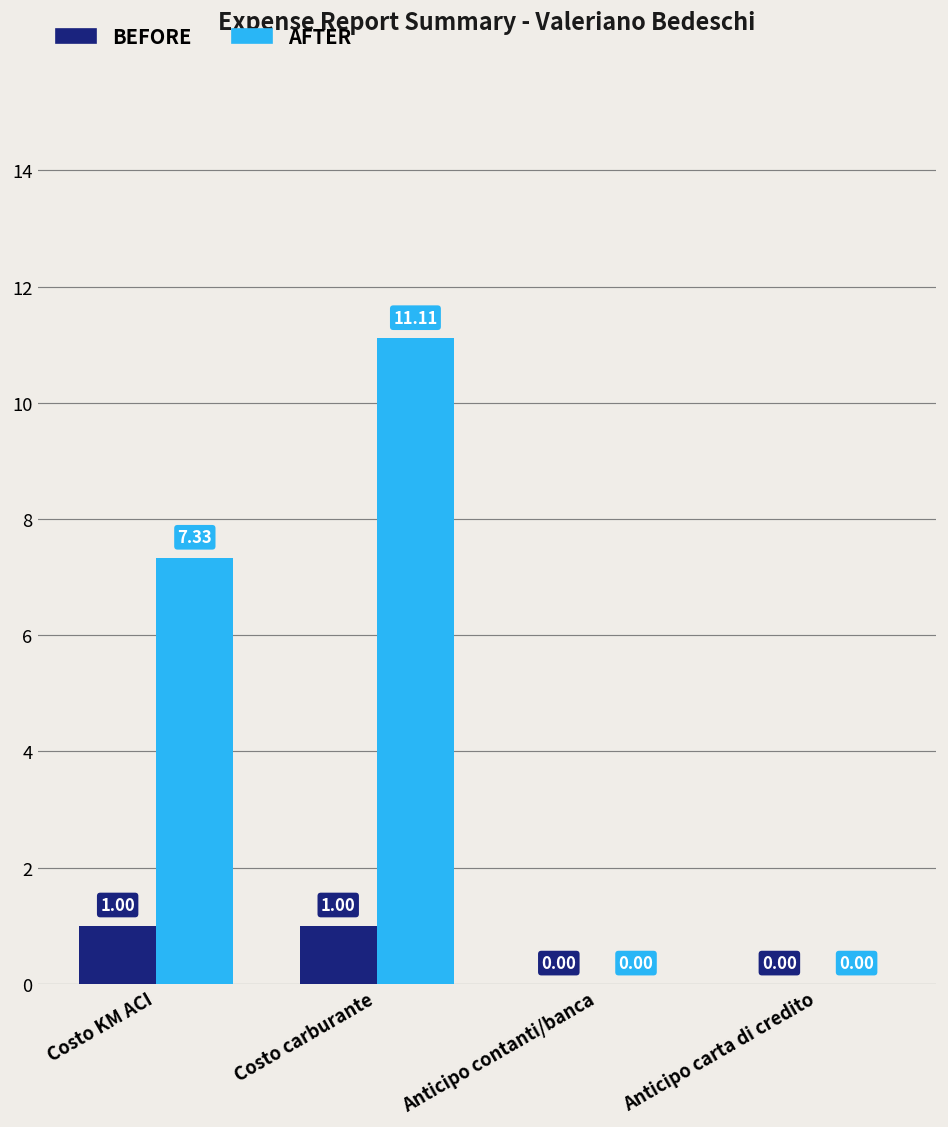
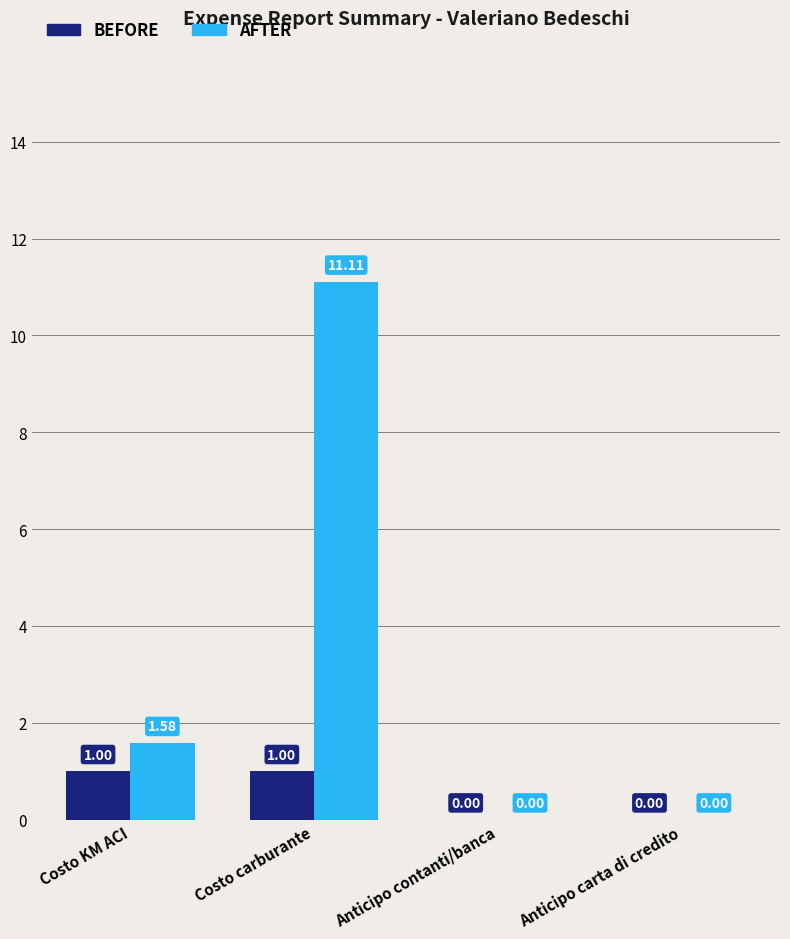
  {
    "AFTER": {
-     "Costo KM ACI": 7.33
+     "Costo KM ACI": 1.58
    }
  }
